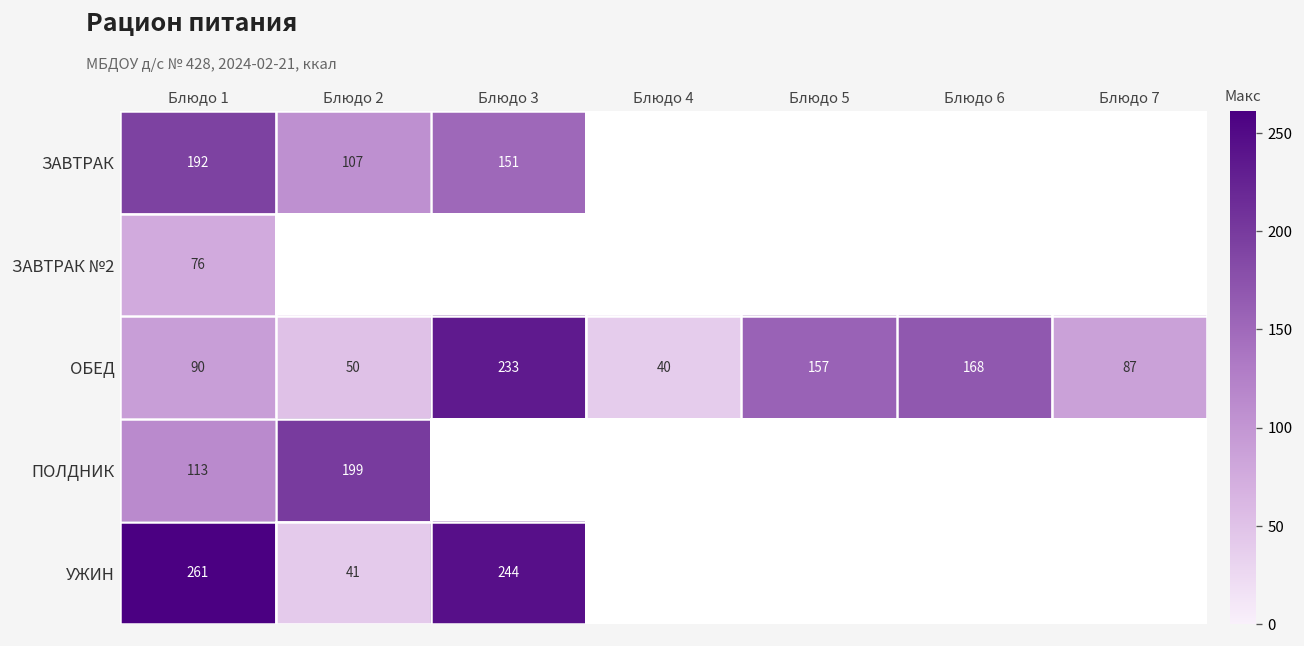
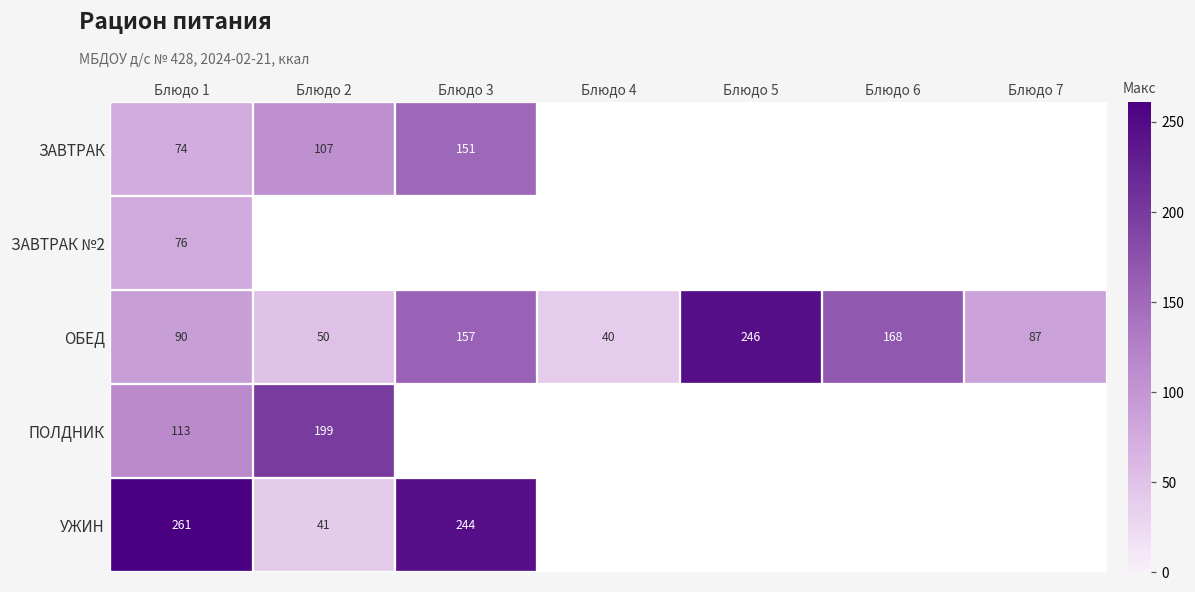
  {
    "ЗАВТРАК": {
-     "Блюдо 1": 192,
+     "Блюдо 1": 74,
      "Блюдо 2": 107,
      "Блюдо 3": 151
    },
    "ЗАВТРАК №2": {
      "Блюдо 1": 76
    },
    "ОБЕД": {
      "Блюдо 1": 90,
      "Блюдо 2": 50,
-     "Блюдо 3": 233,
+     "Блюдо 3": 157,
      "Блюдо 4": 40,
-     "Блюдо 5": 157,
+     "Блюдо 5": 246,
      "Блюдо 6": 168,
      "Блюдо 7": 87
    },
    "ПОЛДНИК": {
      "Блюдо 1": 113,
      "Блюдо 2": 199
    },
    "УЖИН": {
      "Блюдо 1": 261,
      "Блюдо 2": 41,
      "Блюдо 3": 244
    }
  }
